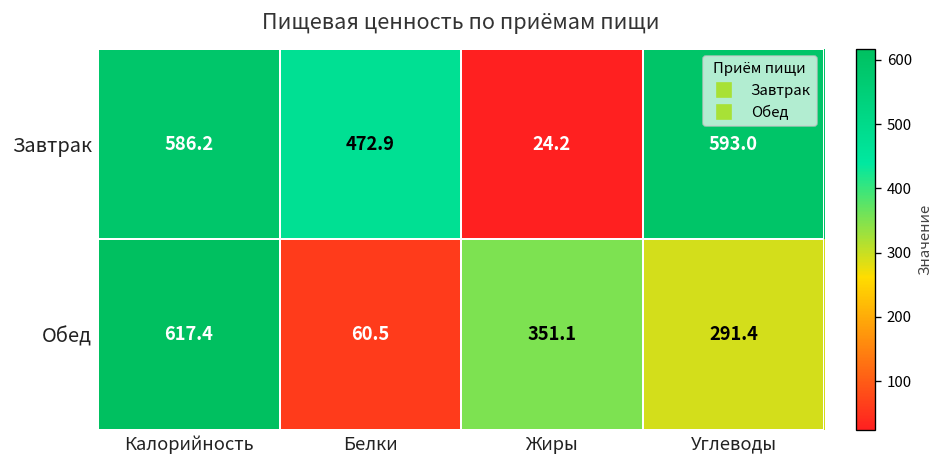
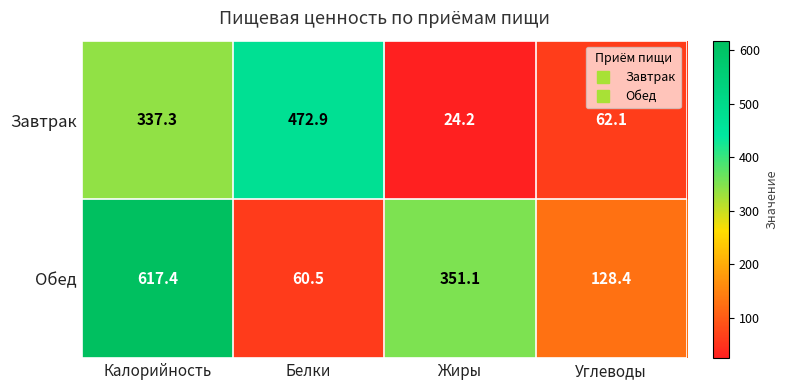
  {
    "Завтрак": {
-     "Калорийность": 586.2,
+     "Калорийность": 337.3,
      "Белки": 472.9,
      "Жиры": 24.2,
-     "Углеводы": 593.0
+     "Углеводы": 62.1
    },
    "Обед": {
      "Калорийность": 617.4,
      "Белки": 60.5,
      "Жиры": 351.1,
-     "Углеводы": 291.4
+     "Углеводы": 128.4
    }
  }
